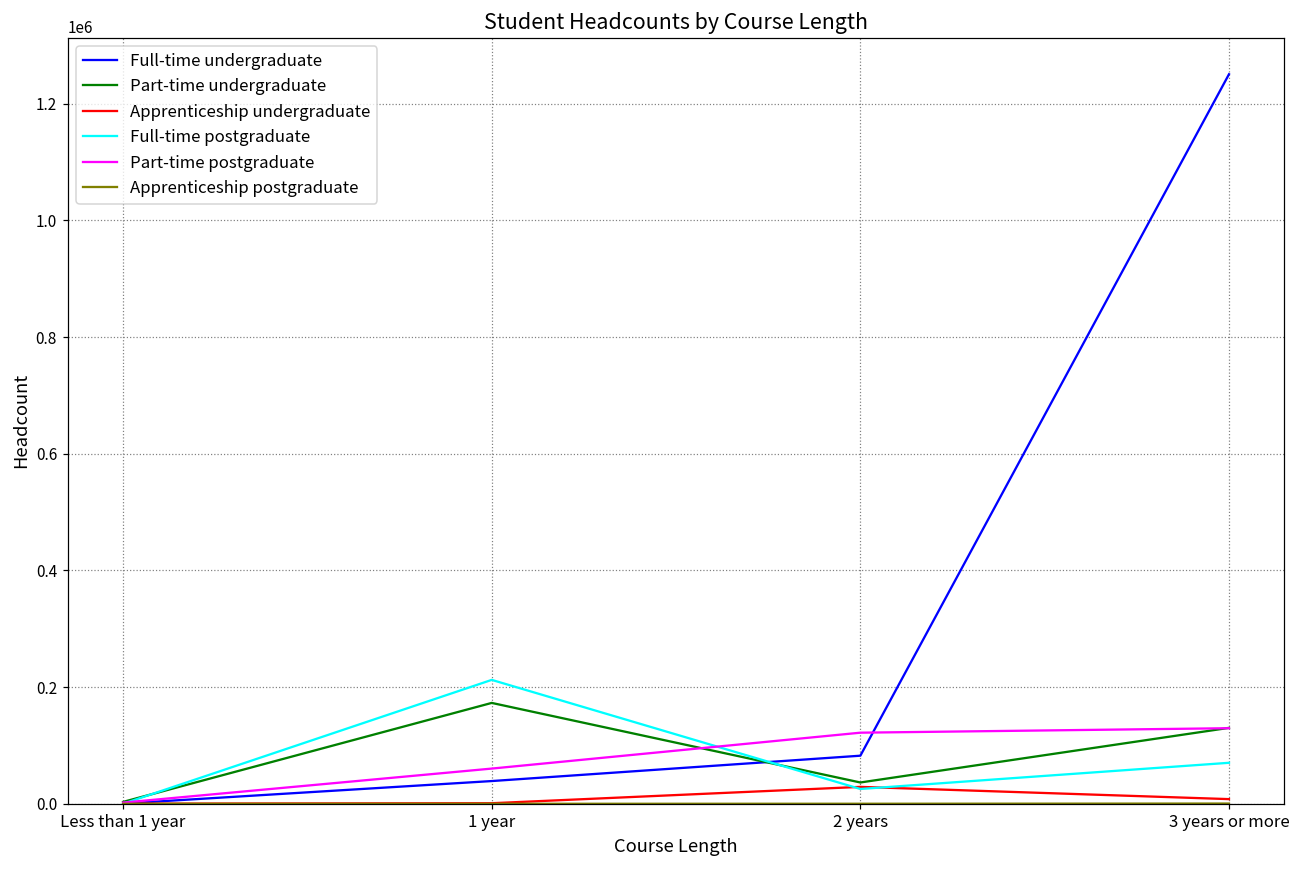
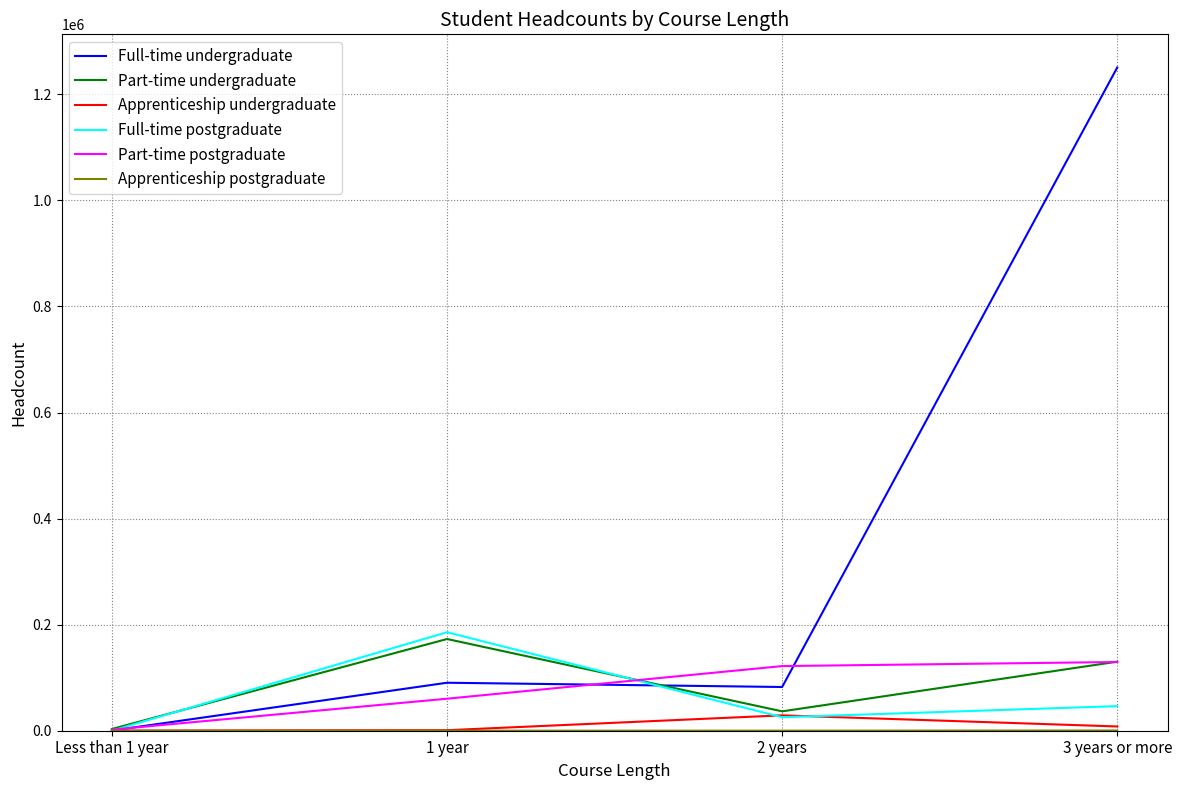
  {
    "Full-time undergraduate": {
-     "1 year": 40000,
+     "1 year": 90000,
      "2 years": 80000,
      "3 years or more": 1250000
    },
    "Part-time undergraduate": {
      "1 year": 170000,
      "2 years": 40000
    },
    "Apprenticeship undergraduate": {
      "3 years or more": 10000
    },
    "Full-time postgraduate": {
-     "1 year": 210000,
-     "3 years or more": 70000
+     "1 year": 190000,
+     "3 years or more": 50000
    },
    "Part-time postgraduate": {
      "1 year": 60000,
      "2 years": 120000
    },
    "Apprenticeship postgraduate": {
      "2 years": 0,
      "3 years or more": 0
    }
  }
